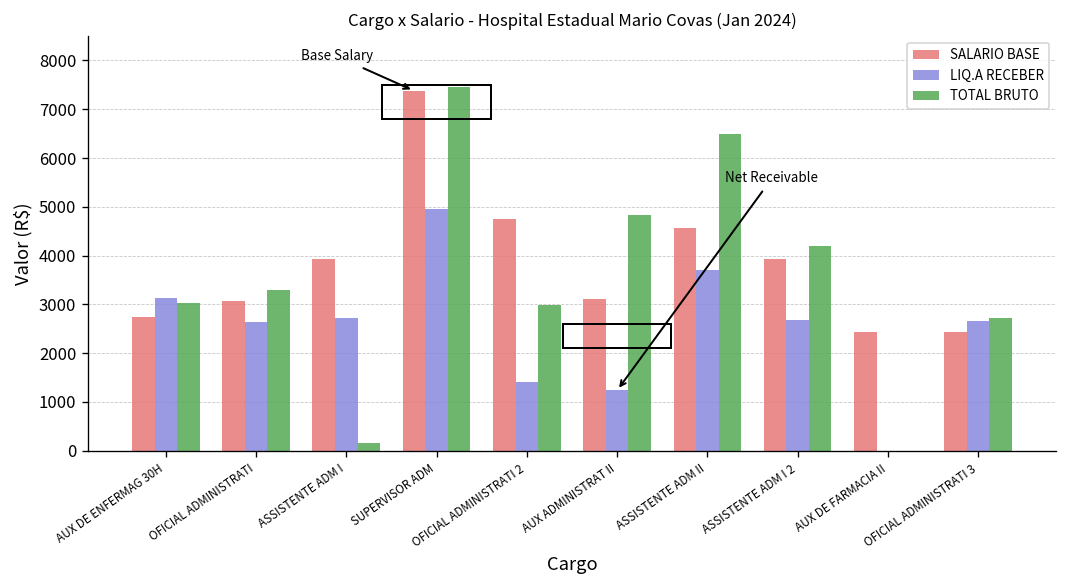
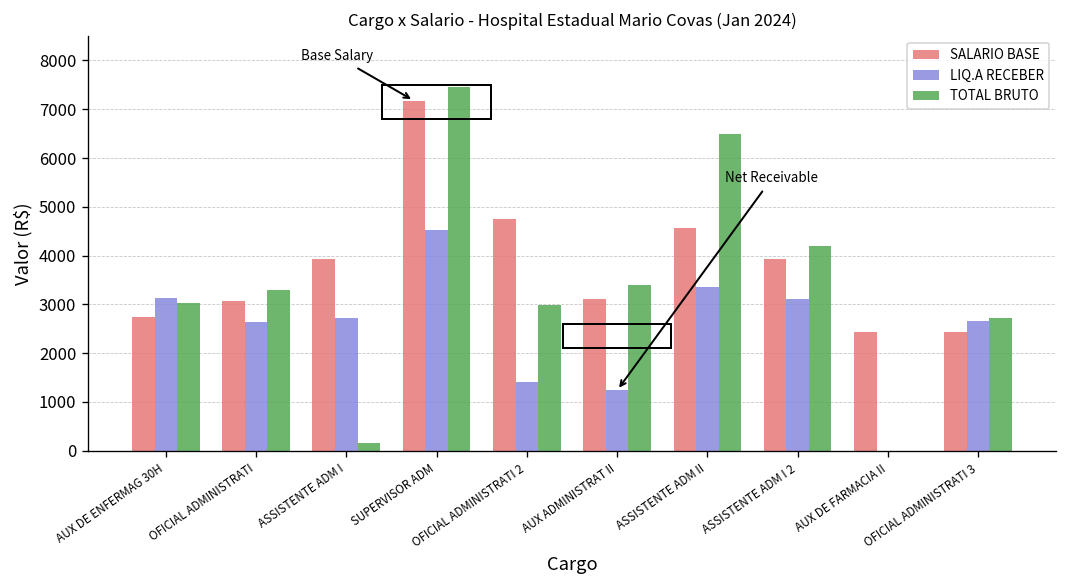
  {
    "SALARIO BASE": {
      "AUX DE ENFERMAG 30H": 2700,
      "OFICIAL ADMINISTRATI": 3100,
      "ASSISTENTE ADM I": 3900,
-     "SUPERVISOR ADM": 7400,
+     "SUPERVISOR ADM": 7200,
      "OFICIAL ADMINISTRATI 2": 4700,
      "AUX ADMINISTRAT II": 3100,
      "ASSISTENTE ADM II": 4600,
      "ASSISTENTE ADM I 2": 3900,
      "AUX DE FARMACIA II": 2400,
      "OFICIAL ADMINISTRATI 3": 2400
    },
    "LIQ.A RECEBER": {
      "AUX DE ENFERMAG 30H": 3100,
      "OFICIAL ADMINISTRATI": 2600,
      "ASSISTENTE ADM I": 2700,
-     "SUPERVISOR ADM": 5000,
+     "SUPERVISOR ADM": 4500,
      "OFICIAL ADMINISTRATI 2": 1400,
      "AUX ADMINISTRAT II": 1200,
-     "ASSISTENTE ADM II": 3700,
-     "ASSISTENTE ADM I 2": 2700,
+     "ASSISTENTE ADM II": 3400,
+     "ASSISTENTE ADM I 2": 3100,
      "AUX DE FARMACIA II": 0,
      "OFICIAL ADMINISTRATI 3": 2700
    },
    "TOTAL BRUTO": {
      "AUX DE ENFERMAG 30H": 3000,
      "OFICIAL ADMINISTRATI": 3300,
      "ASSISTENTE ADM I": 200,
      "SUPERVISOR ADM": 7500,
      "OFICIAL ADMINISTRATI 2": 3000,
-     "AUX ADMINISTRAT II": 4800,
+     "AUX ADMINISTRAT II": 3400,
      "ASSISTENTE ADM II": 6500,
      "ASSISTENTE ADM I 2": 4200,
      "AUX DE FARMACIA II": 0,
      "OFICIAL ADMINISTRATI 3": 2700
    }
  }
